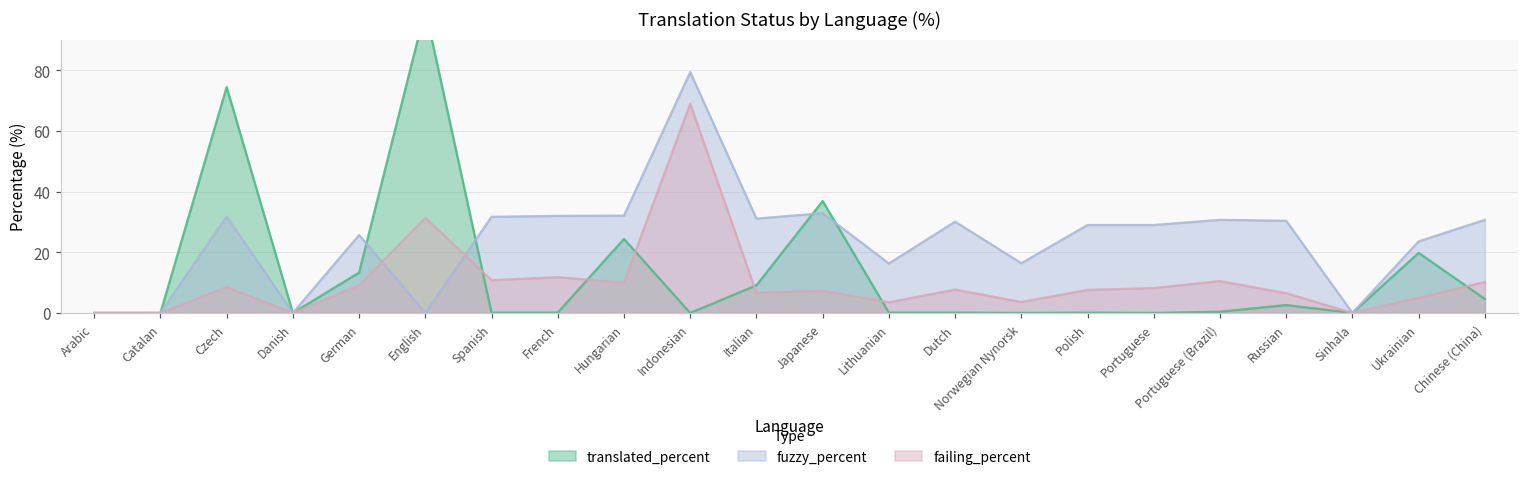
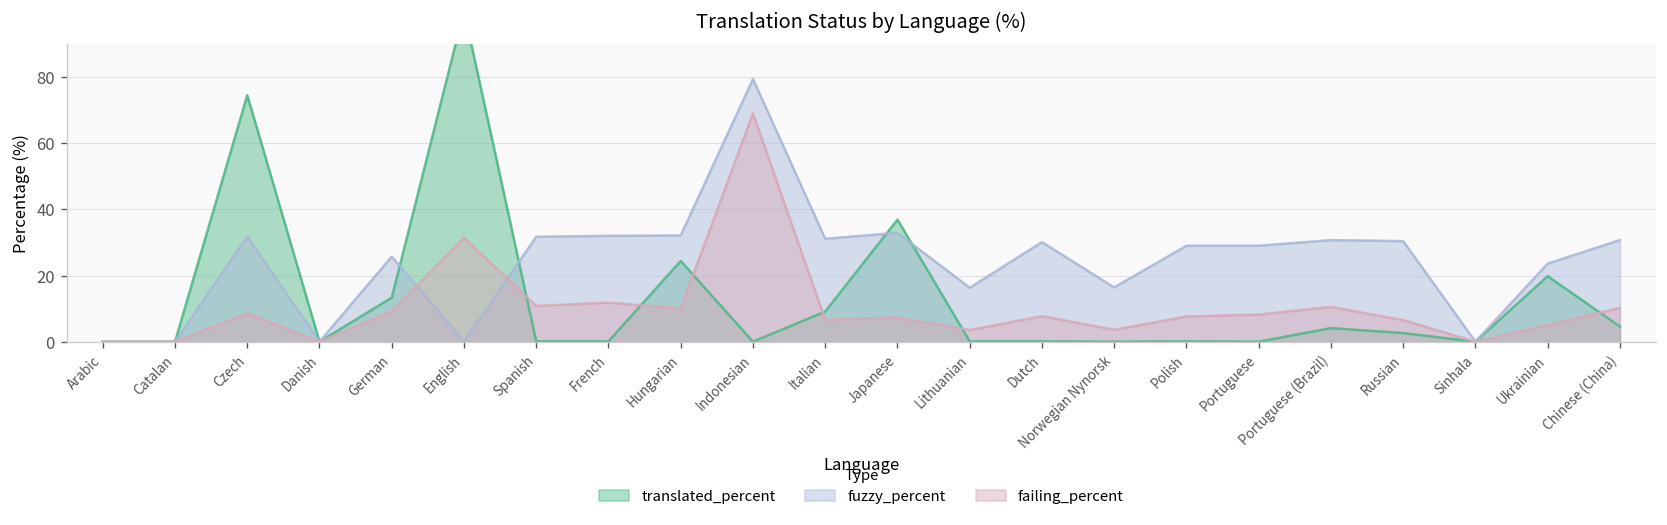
  {
    "translated_percent": {
      "Czech": 75,
      "German": 13,
      "Spanish": 0,
      "French": 0,
      "Hungarian": 24,
      "Indonesian": 0,
      "Italian": 9,
      "Japanese": 37,
      "Lithuanian": 0,
      "Dutch": 0,
      "Norwegian Nynorsk": 0,
      "Polish": 0,
      "Portuguese": 0,
-     "Portuguese (Brazil)": 0,
+     "Portuguese (Brazil)": 4,
      "Russian": 3,
      "Ukrainian": 20,
      "Chinese (China)": 5
    }
  }
